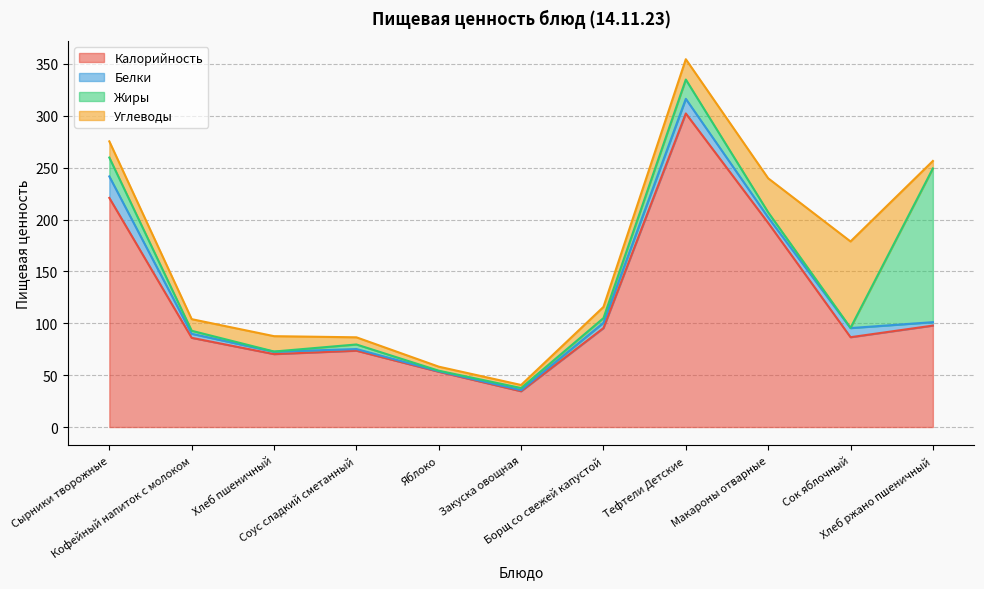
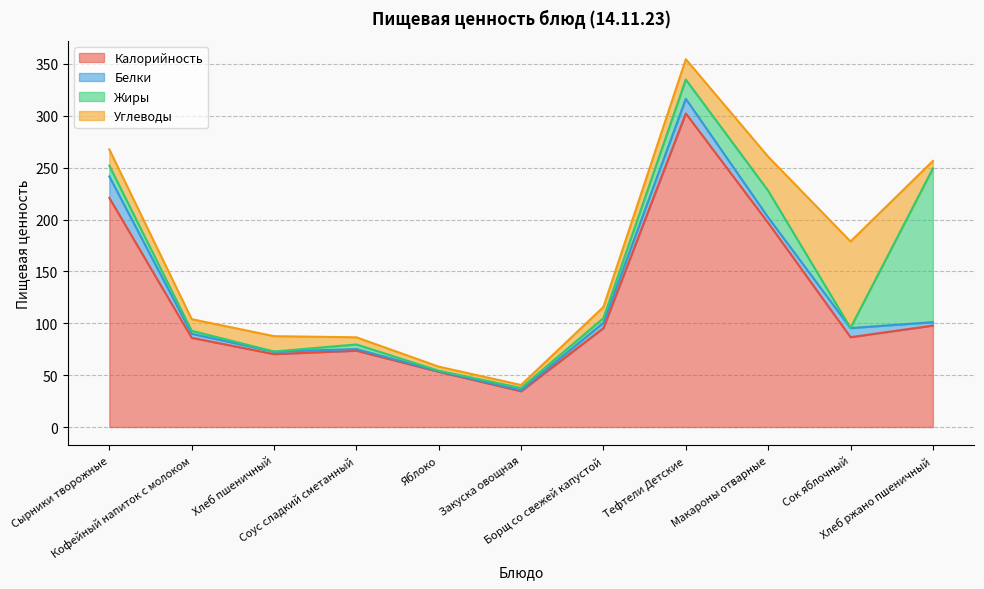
  {
    "Калорийность": {
      "Сырники творожные": 221,
      "Кофейный напиток с молоком": 86,
      "Борщ со свежей капустой": 95,
      "Тефтели Детские": 302,
      "Макароны отварные": 197,
      "Сок яблочный": 87,
      "Хлеб ржано пшеничный": 98
    },
    "Белки": {
      "Сырники творожные": 21,
      "Кофейный напиток с молоком": 4,
      "Борщ со свежей капустой": 5,
      "Тефтели Детские": 14,
      "Макароны отварные": 5,
      "Хлеб ржано пшеничный": 3
    },
    "Жиры": {
-     "Сырники творожные": 18,
+     "Сырники творожные": 10,
      "Кофейный напиток с молоком": 3,
      "Соус сладкий сметанный": 4,
      "Борщ со свежей капустой": 5,
      "Тефтели Детские": 19,
-     "Макароны отварные": 5,
+     "Макароны отварные": 26,
      "Хлеб ржано пшеничный": 148
    },
    "Углеводы": {
      "Сырники творожные": 16,
      "Кофейный напиток с молоком": 11,
      "Хлеб пшеничный": 15,
      "Соус сладкий сметанный": 7,
      "Яблоко": 4,
      "Закуска овощная": 3,
      "Борщ со свежей капустой": 11,
      "Тефтели Детские": 20,
      "Макароны отварные": 33,
      "Сок яблочный": 83,
      "Хлеб ржано пшеничный": 7
    }
  }
